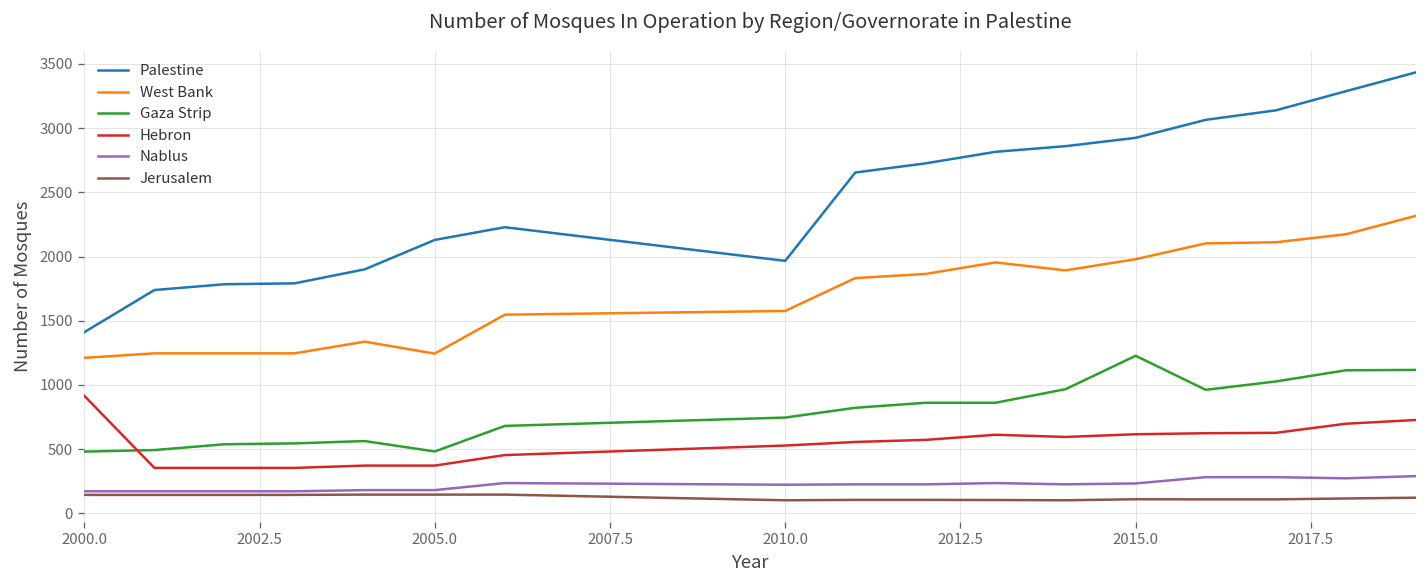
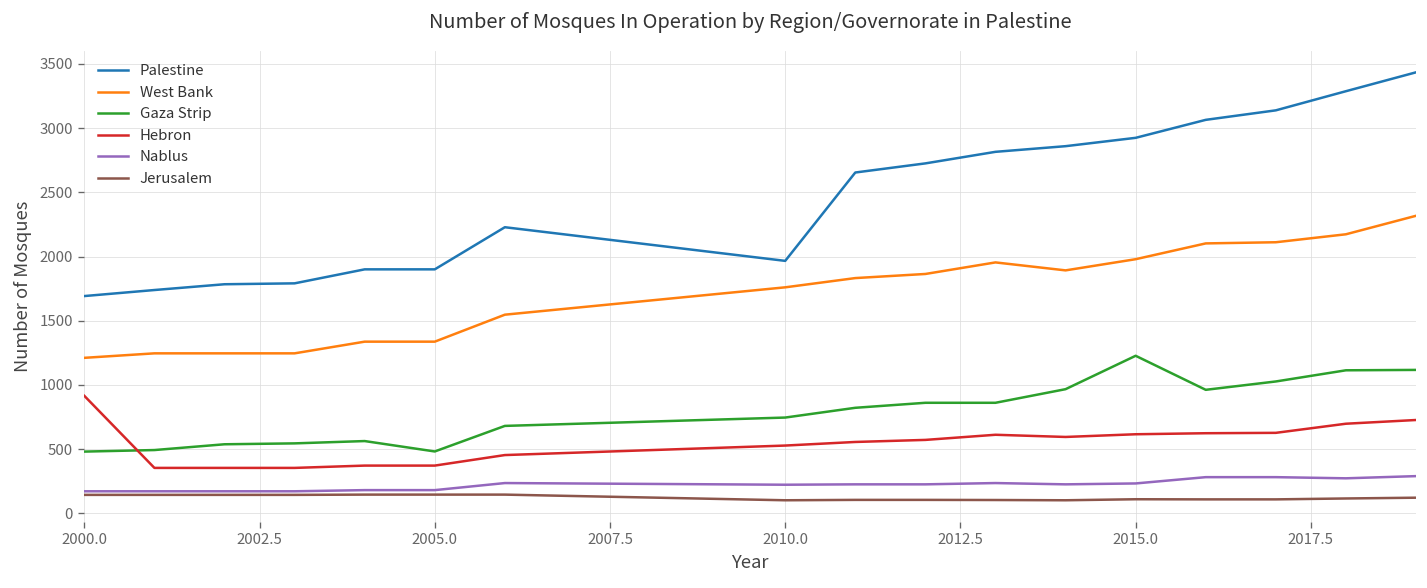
  {
    "Palestine": {
-     "2000.0": 1410,
-     "2005.0": 2130,
+     "2000.0": 1690,
+     "2005.0": 1900,
      "2010.0": 1970,
      "2015.0": 2920
    },
    "West Bank": {
      "2000.0": 1210,
-     "2005.0": 1240,
-     "2010.0": 1580,
+     "2005.0": 1340,
+     "2010.0": 1760,
      "2015.0": 1980
    },
    "Gaza Strip": {
      "2000.0": 480,
      "2005.0": 480,
      "2010.0": 750,
      "2015.0": 1230
    },
    "Hebron": {
      "2000.0": 920,
      "2005.0": 370,
      "2010.0": 530,
      "2015.0": 620
    },
    "Nablus": {
      "2000.0": 170,
      "2005.0": 180,
      "2010.0": 220,
      "2015.0": 230
    },
    "Jerusalem": {
      "2000.0": 140,
      "2005.0": 150,
      "2010.0": 100,
      "2015.0": 110
    }
  }
